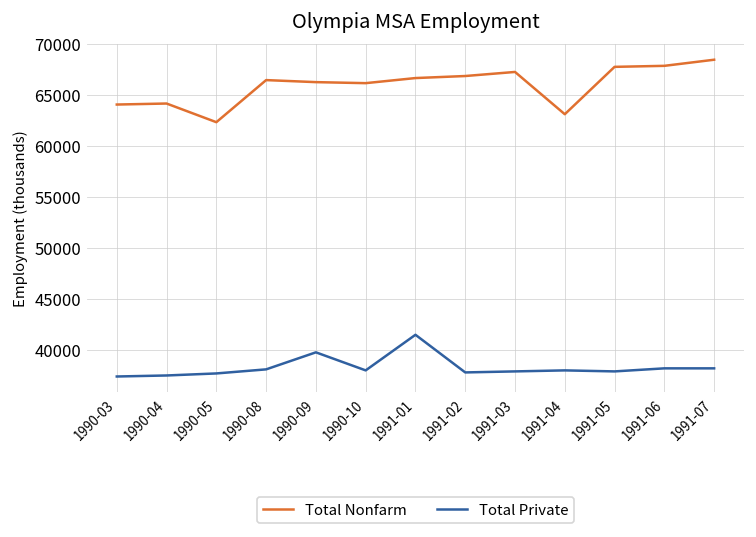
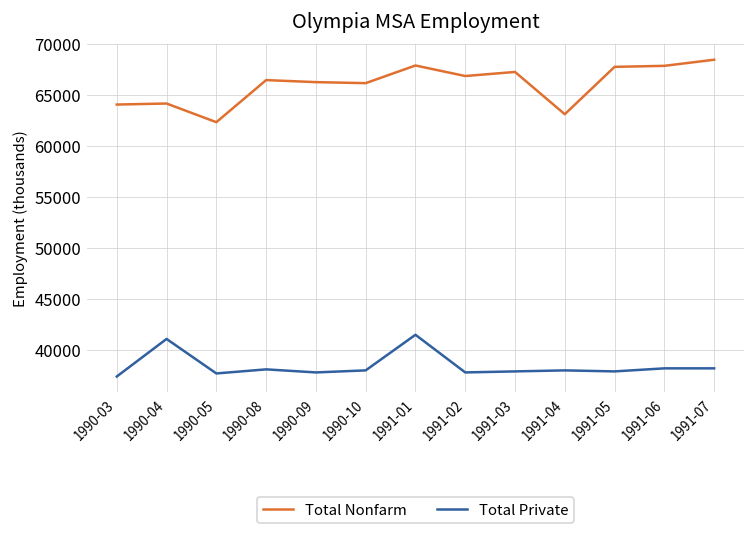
  {
    "Total Nonfarm": {
      "1990-03": 64000,
      "1990-04": 64000,
      "1990-05": 62000,
      "1990-08": 67000,
      "1990-09": 66000,
      "1990-10": 66000,
-     "1991-01": 67000,
+     "1991-01": 68000,
      "1991-02": 67000,
      "1991-03": 67000,
      "1991-04": 63000,
      "1991-05": 68000,
      "1991-06": 68000,
      "1991-07": 69000
    },
    "Total Private": {
      "1990-03": 37000,
-     "1990-04": 38000,
+     "1990-04": 41000,
      "1990-05": 38000,
      "1990-08": 38000,
-     "1990-09": 40000,
+     "1990-09": 38000,
      "1990-10": 38000,
      "1991-01": 41000,
      "1991-02": 38000,
      "1991-03": 38000,
      "1991-04": 38000,
      "1991-05": 38000,
      "1991-06": 38000,
      "1991-07": 38000
    }
  }
